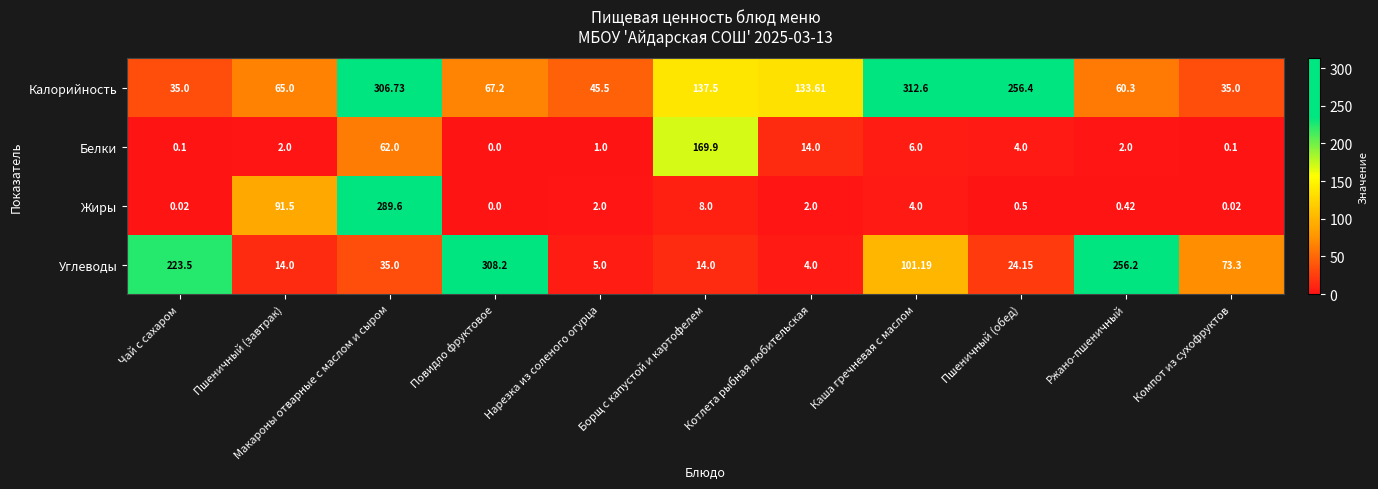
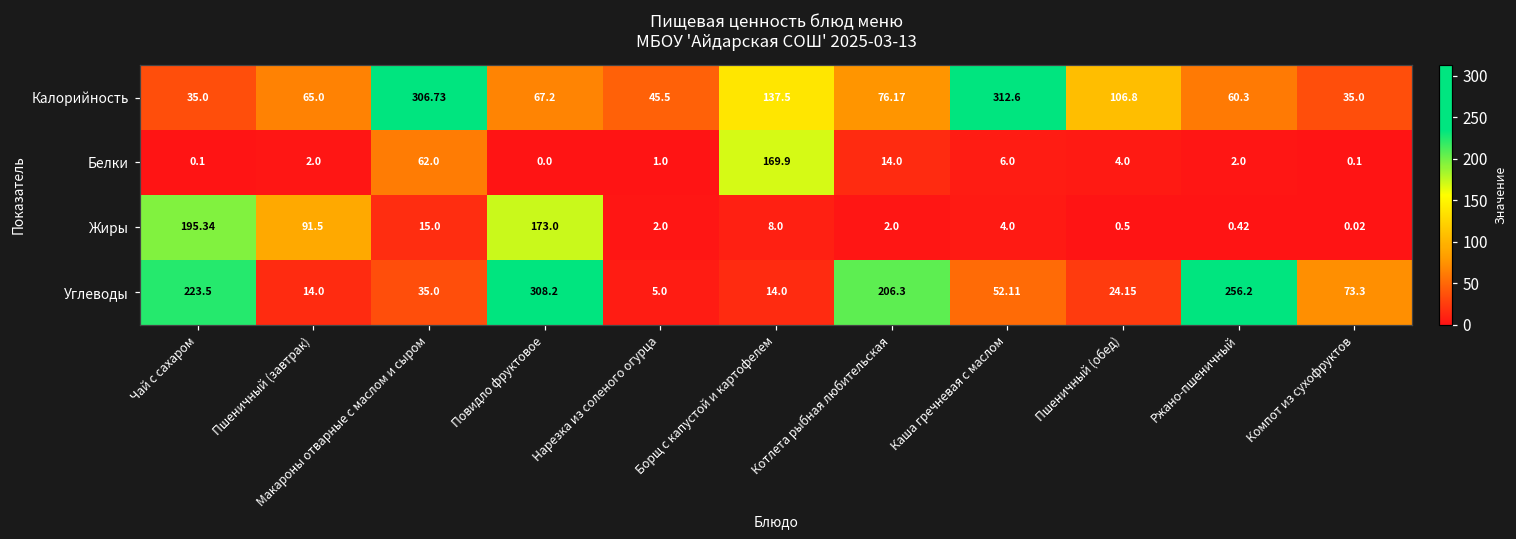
  {
    "Калорийность": {
      "Чай с сахаром": 35.0,
      "Пшеничный (завтрак)": 65.0,
      "Макароны отварные с маслом и сыром": 306.73,
      "Повидло фруктовое": 67.2,
      "Нарезка из соленого огурца": 45.5,
      "Борщ с капустой и картофелем": 137.5,
-     "Котлета рыбная любительская": 133.61,
+     "Котлета рыбная любительская": 76.17,
      "Каша гречневая с маслом": 312.6,
-     "Пшеничный (обед)": 256.4,
+     "Пшеничный (обед)": 106.8,
      "Ржано-пшеничный": 60.3,
      "Компот из сухофруктов": 35.0
    },
    "Белки": {
      "Чай с сахаром": 0.1,
      "Пшеничный (завтрак)": 2.0,
      "Макароны отварные с маслом и сыром": 62.0,
      "Повидло фруктовое": 0.0,
      "Нарезка из соленого огурца": 1.0,
      "Борщ с капустой и картофелем": 169.9,
      "Котлета рыбная любительская": 14.0,
      "Каша гречневая с маслом": 6.0,
      "Пшеничный (обед)": 4.0,
      "Ржано-пшеничный": 2.0,
      "Компот из сухофруктов": 0.1
    },
    "Жиры": {
-     "Чай с сахаром": 0.02,
+     "Чай с сахаром": 195.34,
      "Пшеничный (завтрак)": 91.5,
-     "Макароны отварные с маслом и сыром": 289.6,
-     "Повидло фруктовое": 0.0,
+     "Макароны отварные с маслом и сыром": 15.0,
+     "Повидло фруктовое": 173.0,
      "Нарезка из соленого огурца": 2.0,
      "Борщ с капустой и картофелем": 8.0,
      "Котлета рыбная любительская": 2.0,
      "Каша гречневая с маслом": 4.0,
      "Пшеничный (обед)": 0.5,
      "Ржано-пшеничный": 0.42,
      "Компот из сухофруктов": 0.02
    },
    "Углеводы": {
      "Чай с сахаром": 223.5,
      "Пшеничный (завтрак)": 14.0,
      "Макароны отварные с маслом и сыром": 35.0,
      "Повидло фруктовое": 308.2,
      "Нарезка из соленого огурца": 5.0,
      "Борщ с капустой и картофелем": 14.0,
-     "Котлета рыбная любительская": 4.0,
-     "Каша гречневая с маслом": 101.19,
+     "Котлета рыбная любительская": 206.3,
+     "Каша гречневая с маслом": 52.11,
      "Пшеничный (обед)": 24.15,
      "Ржано-пшеничный": 256.2,
      "Компот из сухофруктов": 73.3
    }
  }
